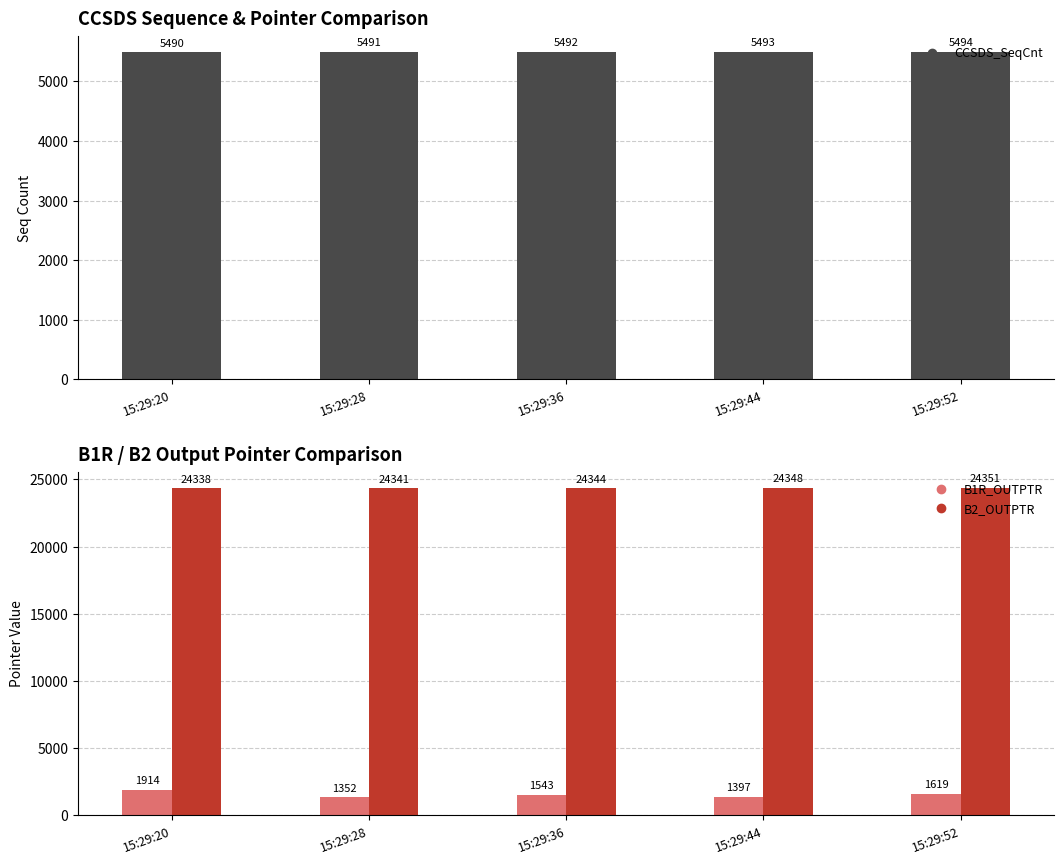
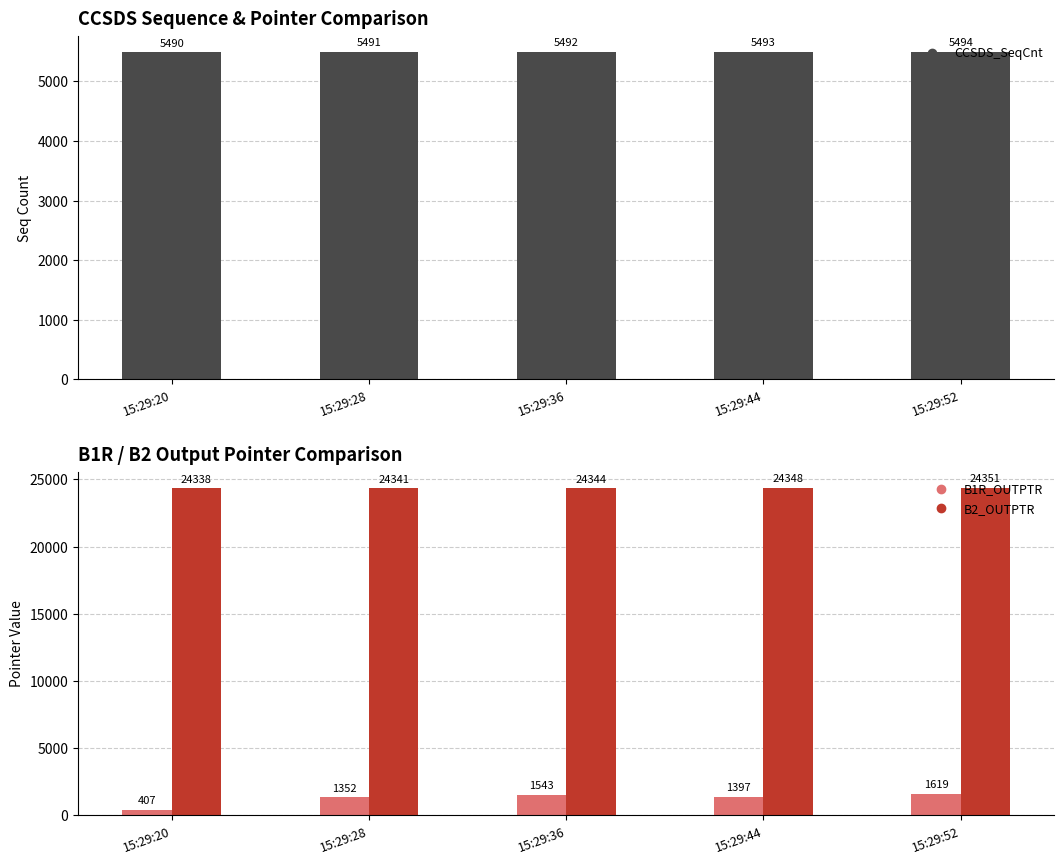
  {
    "CCSDS Sequence & Pointer Comparison": {
      "15:29:20": 5490,
      "15:29:28": 5491,
      "15:29:36": 5492,
      "15:29:44": 5493,
      "15:29:52": 5494
    },
    "B1R / B2 Output Pointer Comparison": {
      "B1R_OUTPTR": {
-       "15:29:20": 1914,
+       "15:29:20": 407,
        "15:29:28": 1352,
        "15:29:36": 1543,
        "15:29:44": 1397,
        "15:29:52": 1619
      },
      "B2_OUTPTR": {
        "15:29:20": 24338,
        "15:29:28": 24341,
        "15:29:36": 24344,
        "15:29:44": 24348,
        "15:29:52": 24351
      }
    }
  }
